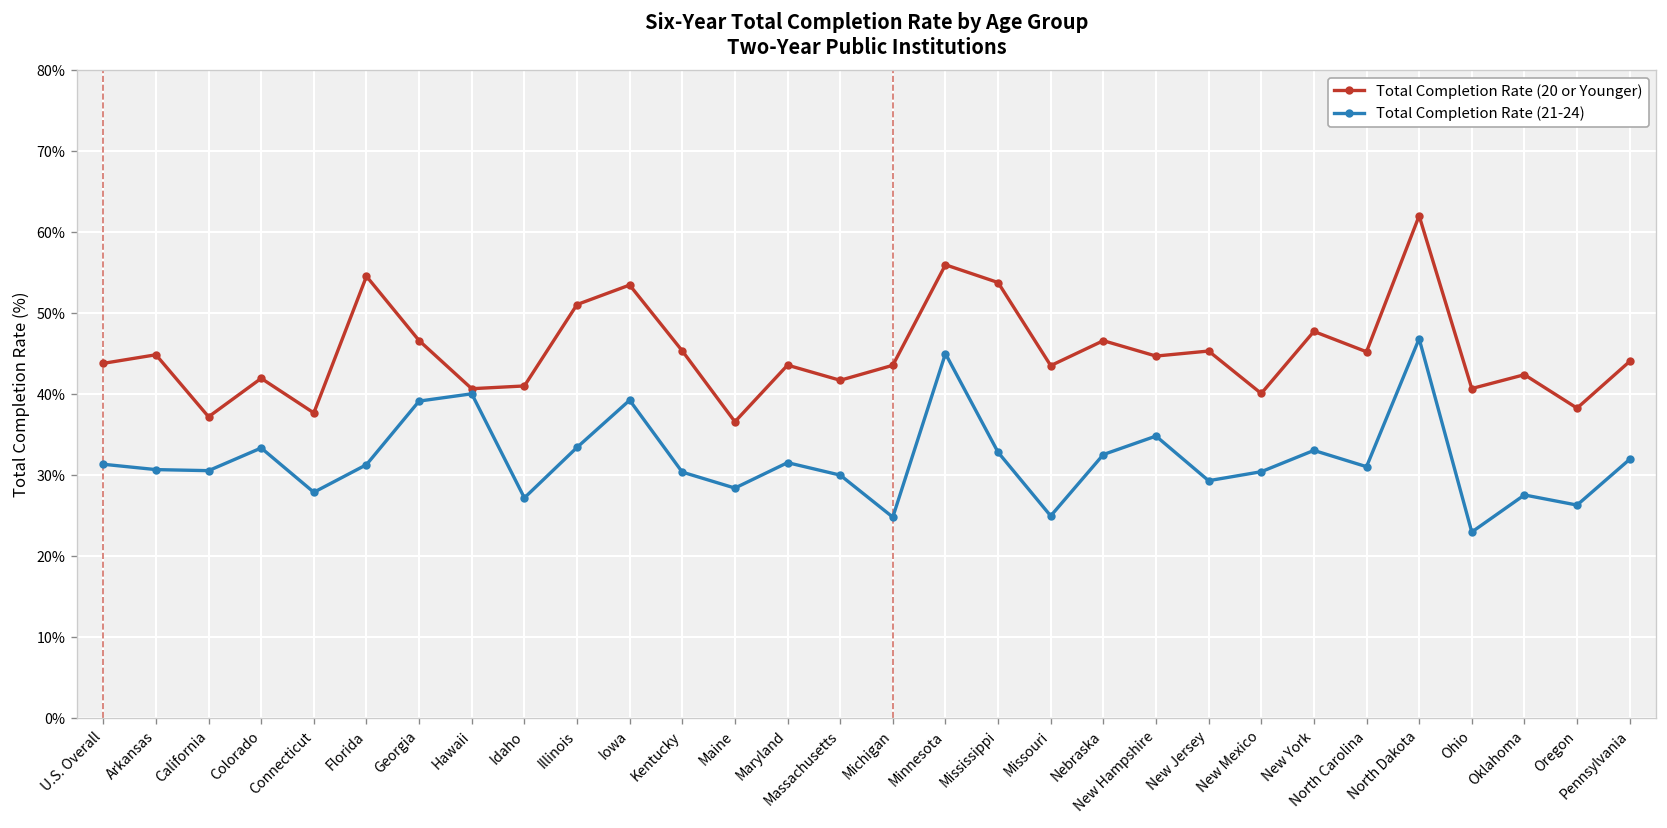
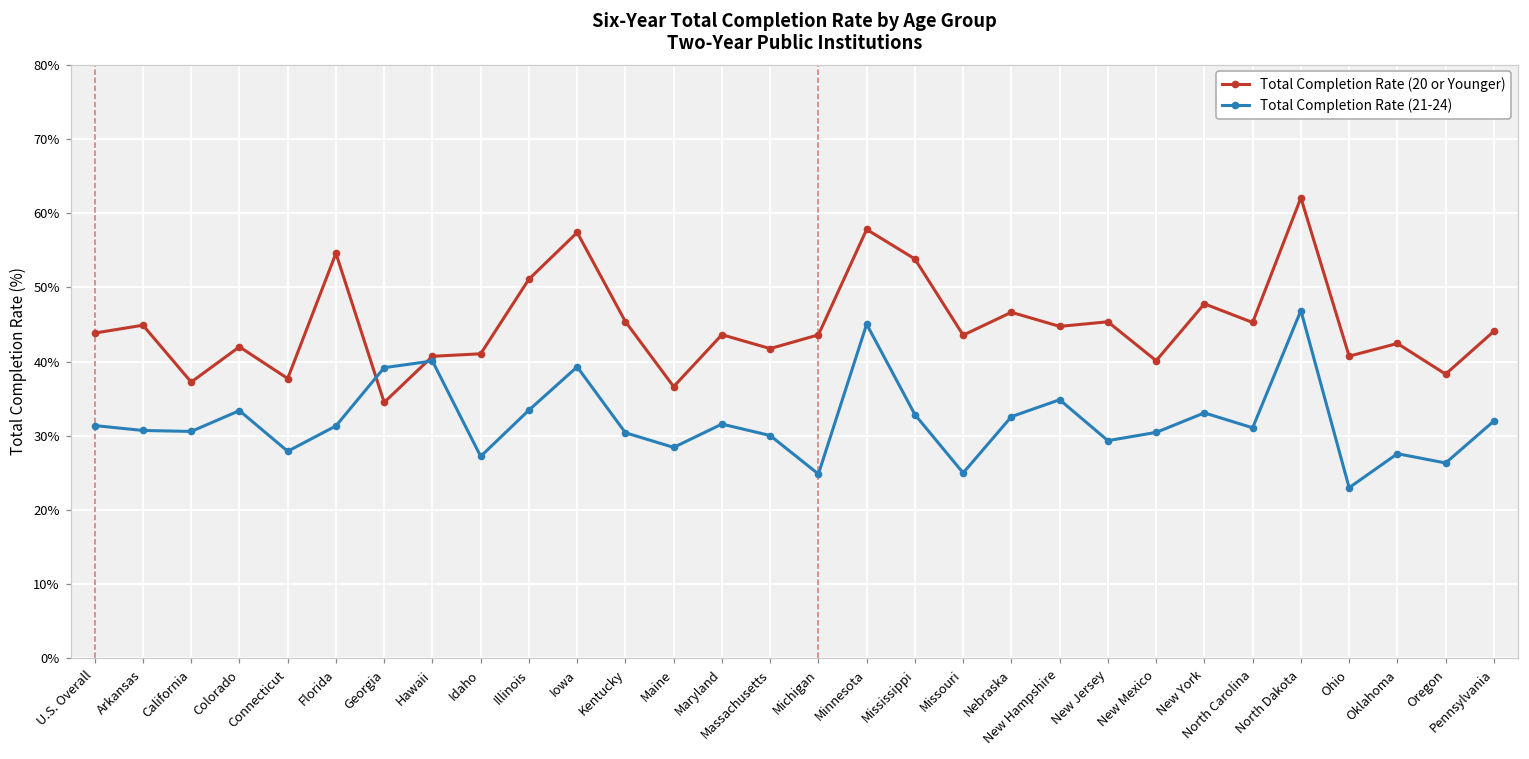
  {
    "Total Completion Rate (20 or Younger)": {
      "U.S. Overall": "44%",
      "Arkansas": "45%",
      "California": "37%",
      "Colorado": "42%",
      "Connecticut": "38%",
      "Florida": "55%",
-     "Georgia": "47%",
+     "Georgia": "34%",
      "Hawaii": "41%",
      "Idaho": "41%",
      "Illinois": "51%",
-     "Iowa": "54%",
+     "Iowa": "57%",
      "Kentucky": "45%",
      "Maine": "37%",
      "Maryland": "44%",
      "Massachusetts": "42%",
      "Michigan": "44%",
-     "Minnesota": "56%",
+     "Minnesota": "58%",
      "Mississippi": "54%",
      "Missouri": "44%",
      "Nebraska": "47%",
      "New Hampshire": "45%",
      "New Jersey": "45%",
      "New Mexico": "40%",
      "New York": "48%",
      "North Carolina": "45%",
      "North Dakota": "62%",
      "Ohio": "41%",
      "Oklahoma": "42%",
      "Oregon": "38%",
      "Pennsylvania": "44%"
    },
    "Total Completion Rate (21-24)": {
      "U.S. Overall": "31%",
      "Arkansas": "31%",
      "California": "31%",
      "Colorado": "33%",
      "Connecticut": "28%",
      "Florida": "31%",
      "Georgia": "39%",
      "Hawaii": "40%",
      "Idaho": "27%",
      "Illinois": "33%",
      "Iowa": "39%",
      "Kentucky": "30%",
      "Maine": "28%",
      "Maryland": "32%",
      "Massachusetts": "30%",
      "Michigan": "25%",
      "Minnesota": "45%",
      "Mississippi": "33%",
      "Missouri": "25%",
      "Nebraska": "33%",
      "New Hampshire": "35%",
      "New Jersey": "29%",
      "New Mexico": "30%",
      "New York": "33%",
      "North Carolina": "31%",
      "North Dakota": "47%",
      "Ohio": "23%",
      "Oklahoma": "28%",
      "Oregon": "26%",
      "Pennsylvania": "32%"
    }
  }
